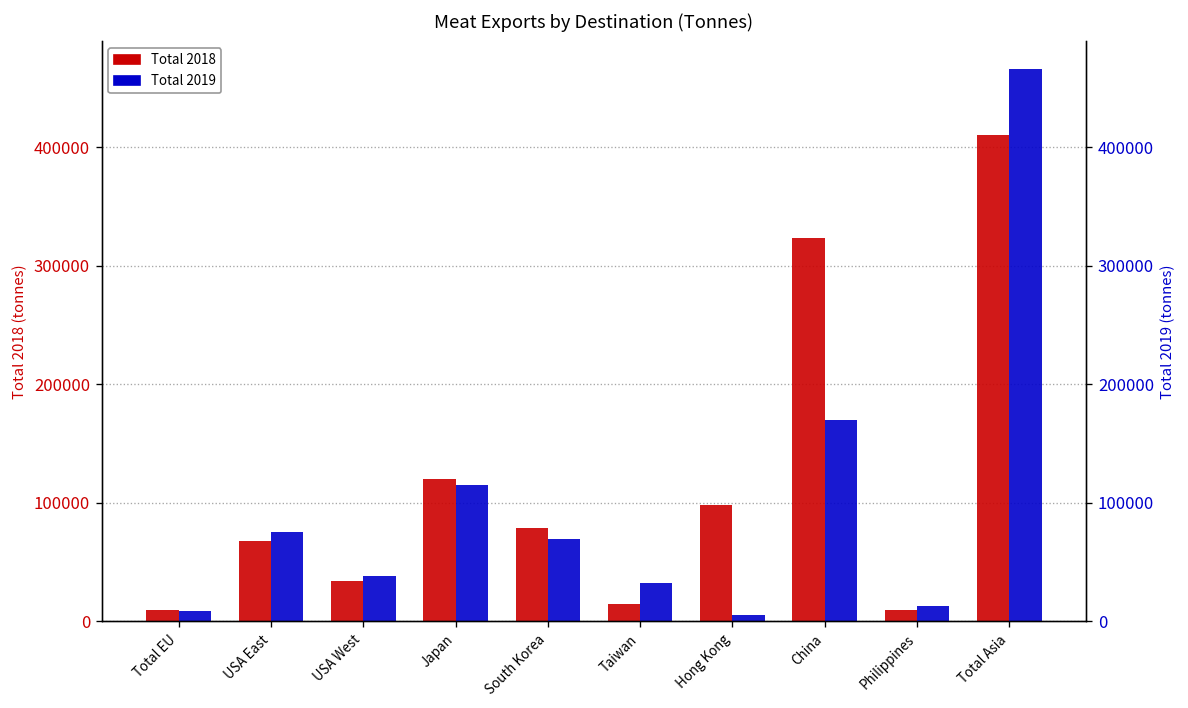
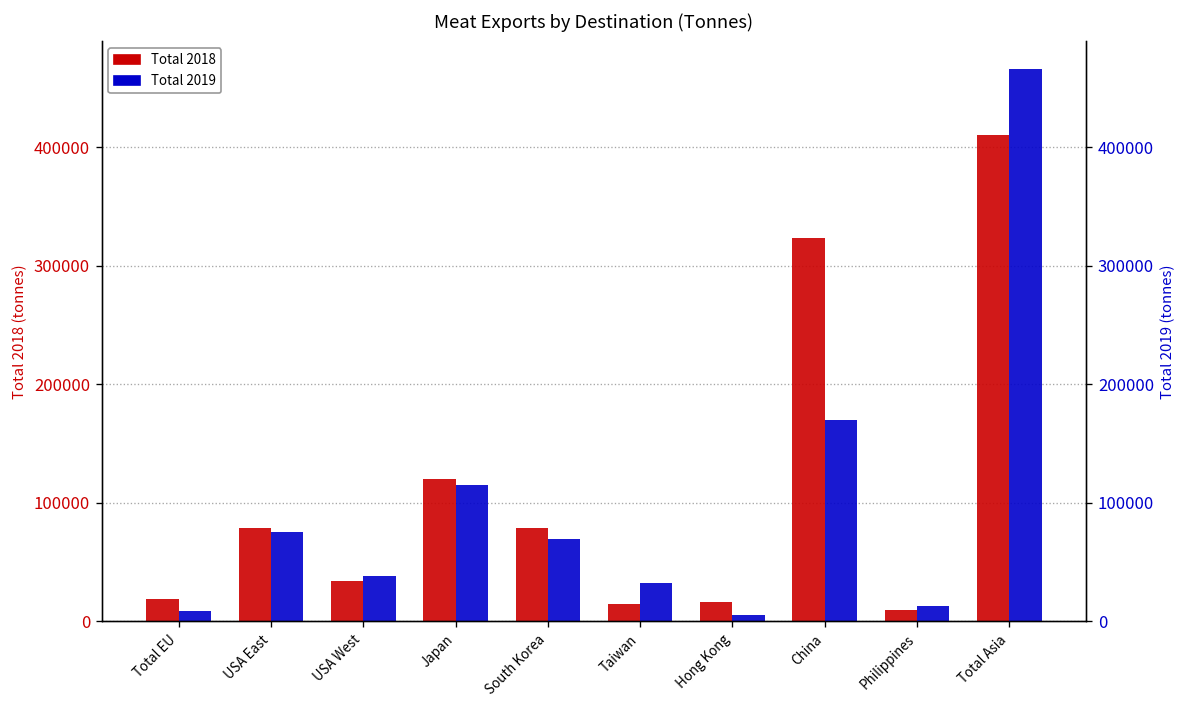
  {
    "Total 2018": {
-     "Total EU": 10000,
-     "USA East": 70000,
+     "Total EU": 20000,
+     "USA East": 80000,
      "USA West": 30000,
      "Japan": 120000,
      "South Korea": 80000,
      "Taiwan": 10000,
-     "Hong Kong": 100000,
+     "Hong Kong": 20000,
      "China": 320000,
      "Philippines": 10000,
      "Total Asia": 410000
    },
    "Total 2019": {
      "Total EU": 10000,
      "USA East": 80000,
      "USA West": 40000,
      "Japan": 120000,
      "South Korea": 70000,
      "Taiwan": 30000,
      "Hong Kong": 10000,
      "China": 170000,
      "Philippines": 10000,
      "Total Asia": 470000
    }
  }
